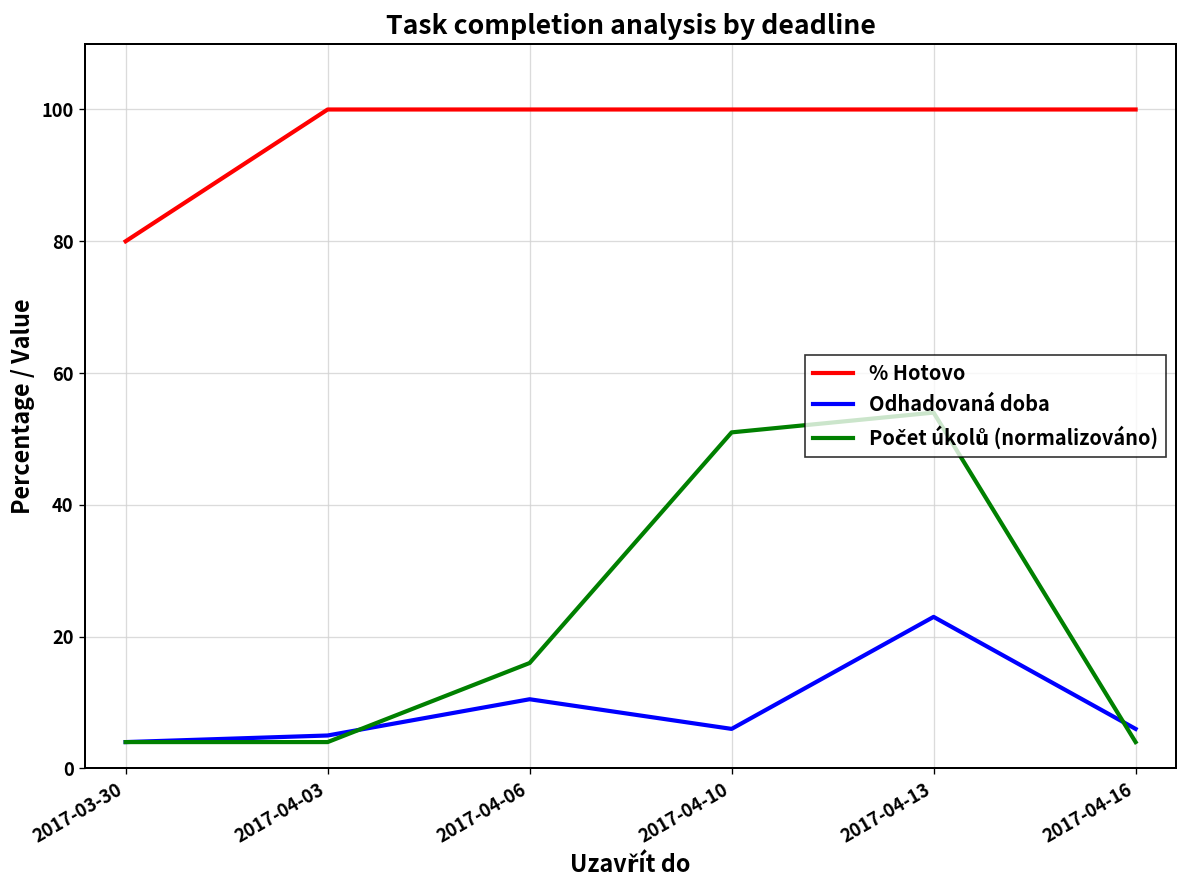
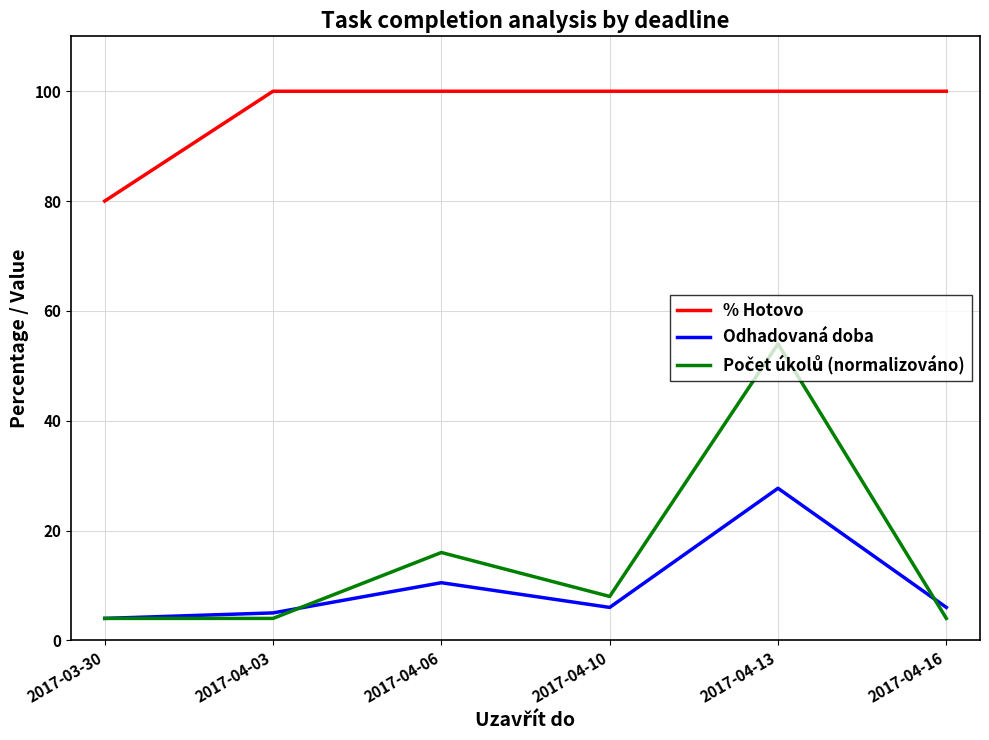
  {
    "% Hotovo": {
      "2017-03-30": 80,
      "2017-04-03": 100,
      "2017-04-06": 100,
      "2017-04-10": 100,
      "2017-04-13": 100,
      "2017-04-16": 100
    },
    "Odhadovaná doba": {
      "2017-04-03": 5,
      "2017-04-06": 11,
      "2017-04-10": 6,
-     "2017-04-13": 23,
+     "2017-04-13": 28,
      "2017-04-16": 6
    },
    "Počet úkolů (normalizováno)": {
      "2017-04-03": 4,
      "2017-04-06": 16,
-     "2017-04-10": 51,
+     "2017-04-10": 8,
      "2017-04-16": 4
    }
  }
